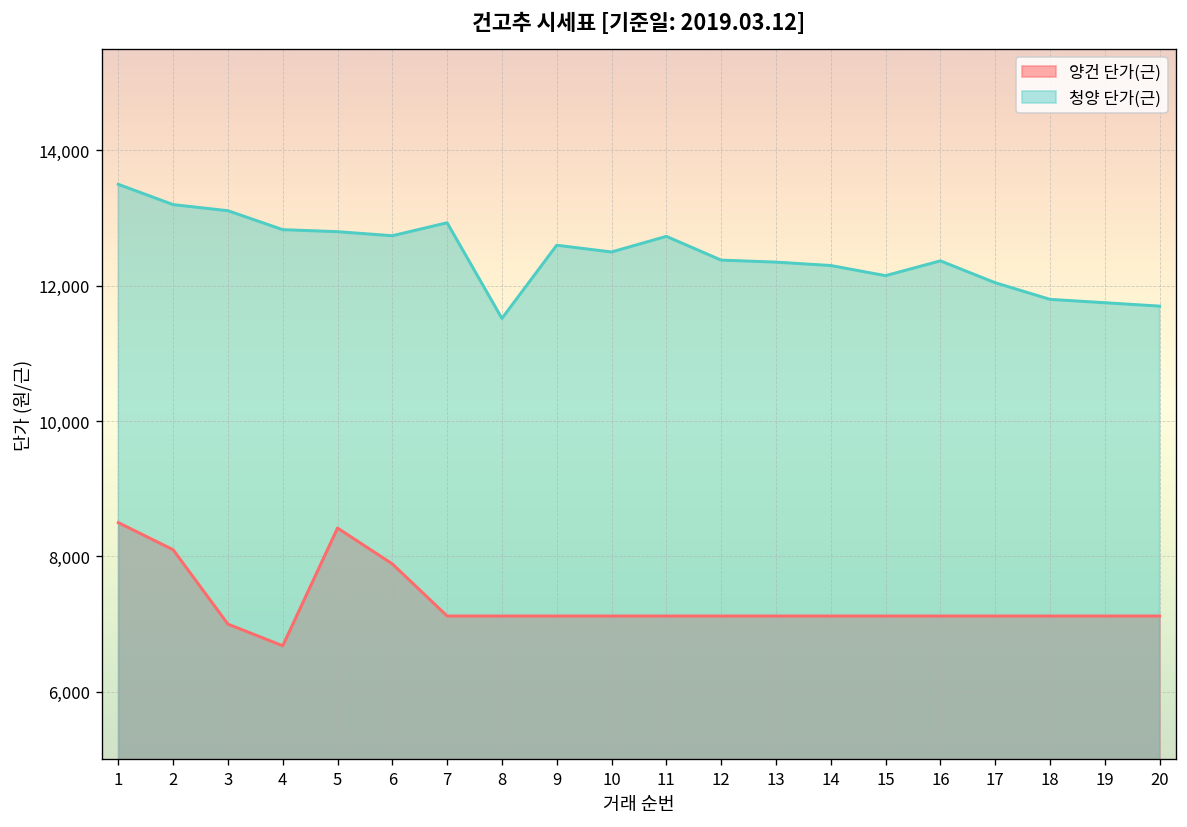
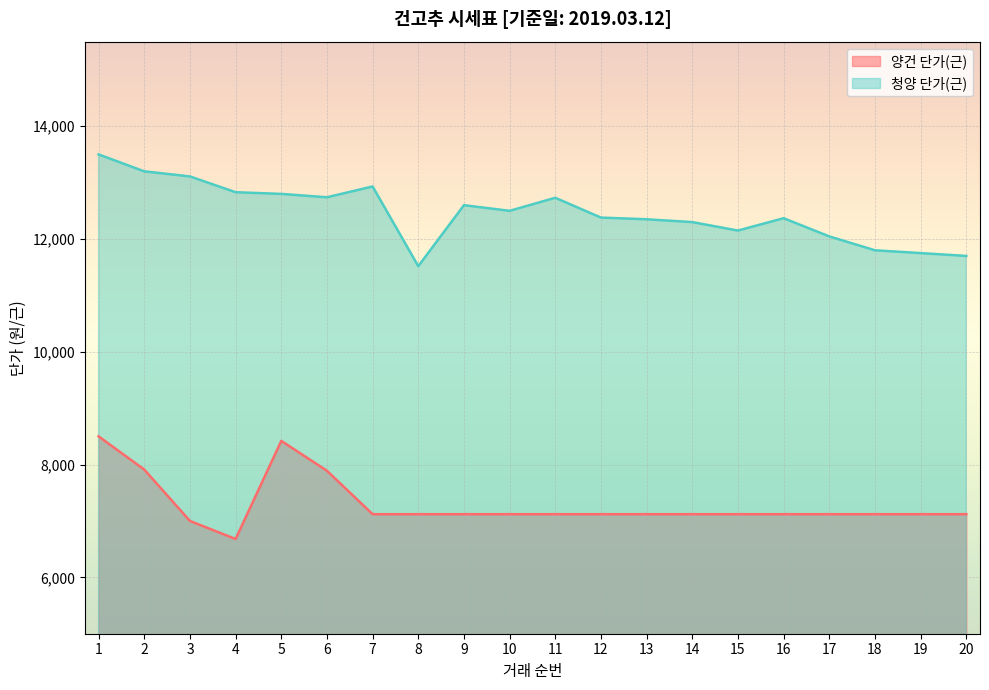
  {
    "양건 단가(근)": {
      "1": "8,500",
-     "2": "8,100",
+     "2": "7,900",
      "3": "7,000",
      "4": "6,700",
      "5": "8,400",
      "6": "7,900",
      "7": "7,100",
      "8": "7,100",
      "9": "7,100",
      "10": "7,100",
      "11": "7,100",
      "12": "7,100",
      "13": "7,100",
      "14": "7,100",
      "15": "7,100",
      "16": "7,100",
      "17": "7,100",
      "18": "7,100",
      "19": "7,100",
      "20": "7,100"
    },
    "청양 단가(근)": {
      "1": "13,500",
      "2": "13,200",
      "3": "13,100",
      "4": "12,800",
      "5": "12,800",
      "6": "12,700",
      "7": "12,900",
      "8": "11,500",
      "9": "12,600",
      "10": "12,500",
      "11": "12,700",
      "12": "12,400",
      "13": "12,400",
      "14": "12,300",
      "15": "12,200",
      "16": "12,400",
      "17": "12,000",
      "18": "11,800",
      "19": "11,800",
      "20": "11,700"
    }
  }
